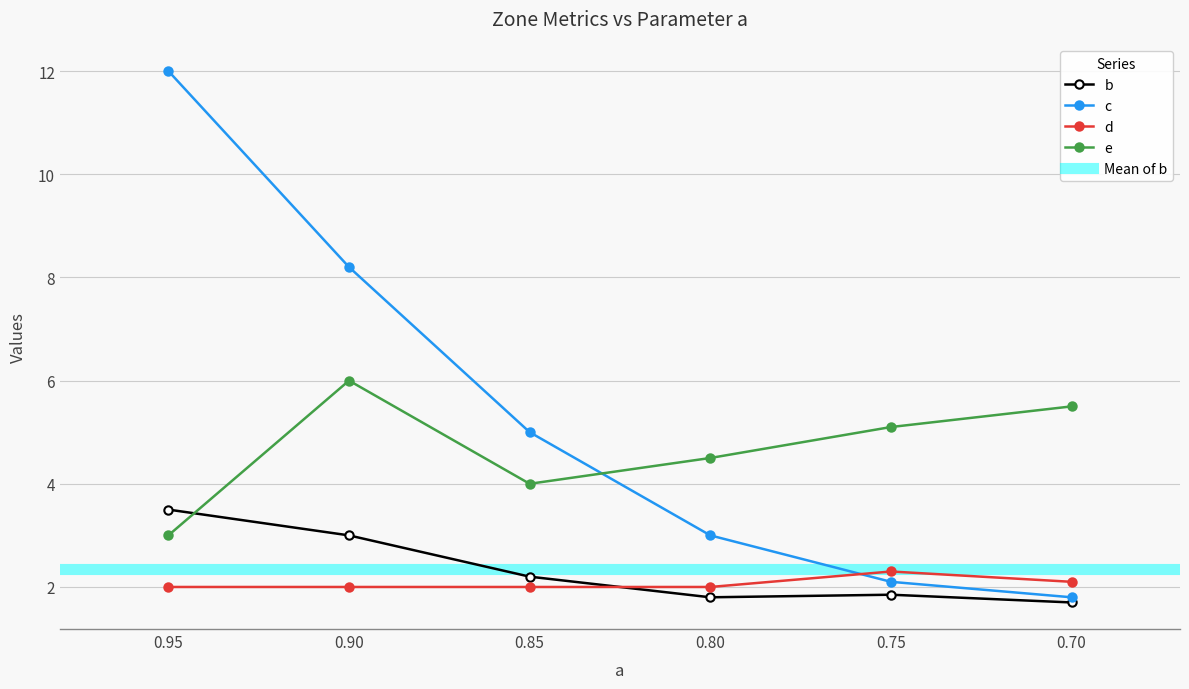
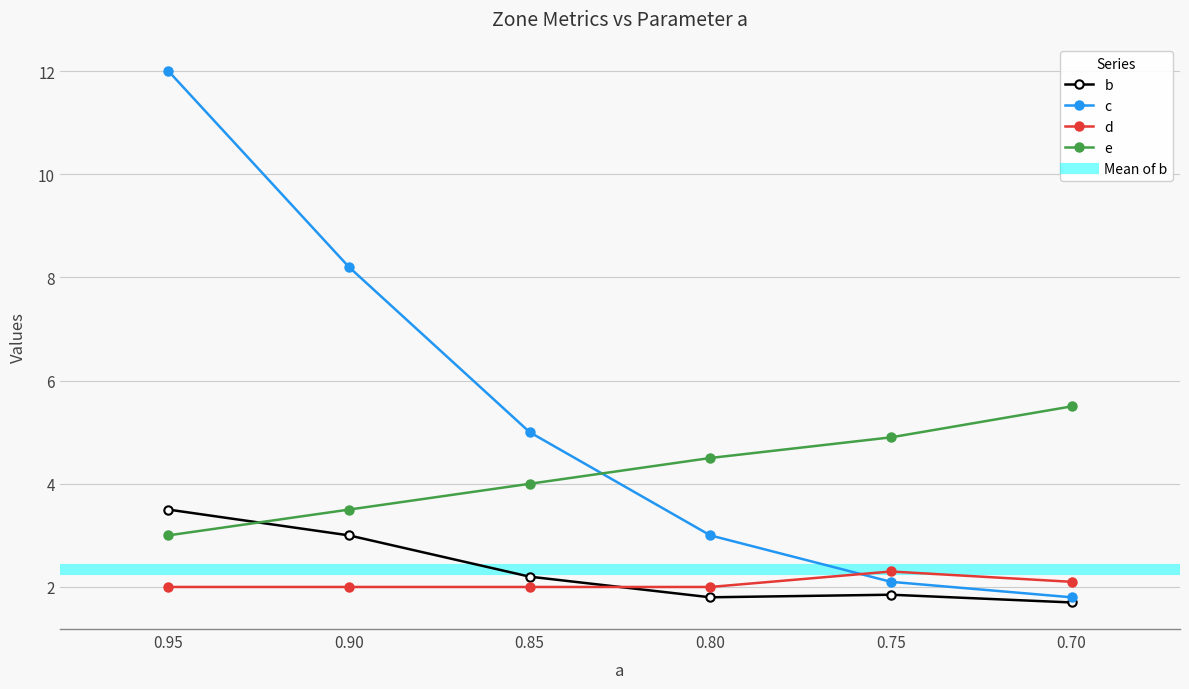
  {
    "b": {
      "0.95": 3.5,
      "0.90": 3.0,
      "0.85": 2.2,
      "0.80": 1.8,
      "0.75": 1.9,
      "0.70": 1.7
    },
    "c": {
      "0.95": 12.0,
      "0.90": 8.2,
      "0.85": 5.0,
      "0.80": 3.0,
      "0.75": 2.1,
      "0.70": 1.8
    },
    "d": {
      "0.95": 2.0,
      "0.90": 2.0,
      "0.85": 2.0,
      "0.80": 2.0,
      "0.75": 2.3,
      "0.70": 2.1
    },
    "e": {
      "0.95": 3.0,
-     "0.90": 6.0,
+     "0.90": 3.5,
      "0.85": 4.0,
      "0.80": 4.5,
-     "0.75": 5.1,
+     "0.75": 4.9,
      "0.70": 5.5
    }
  }
